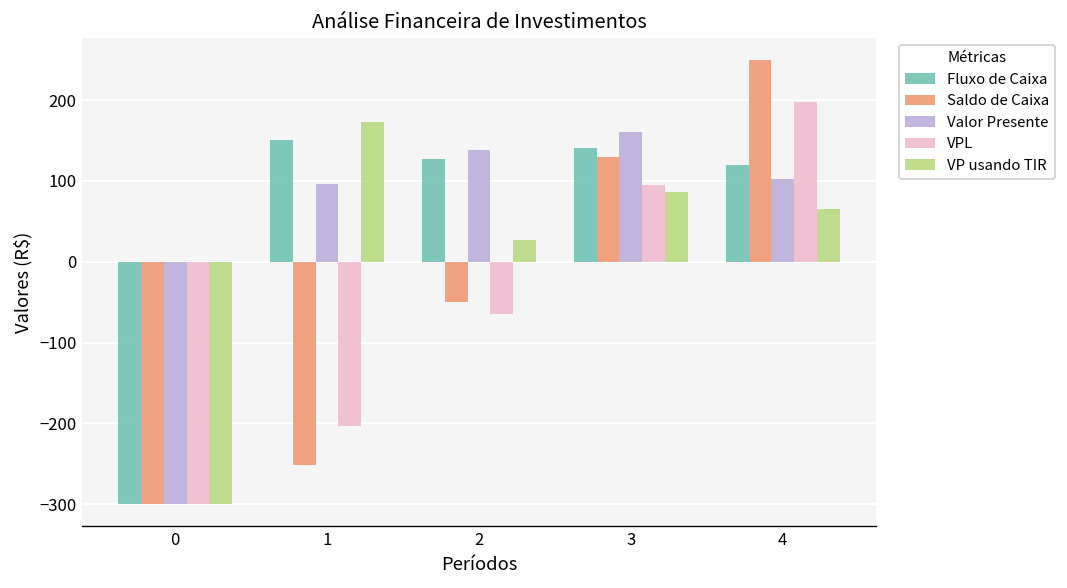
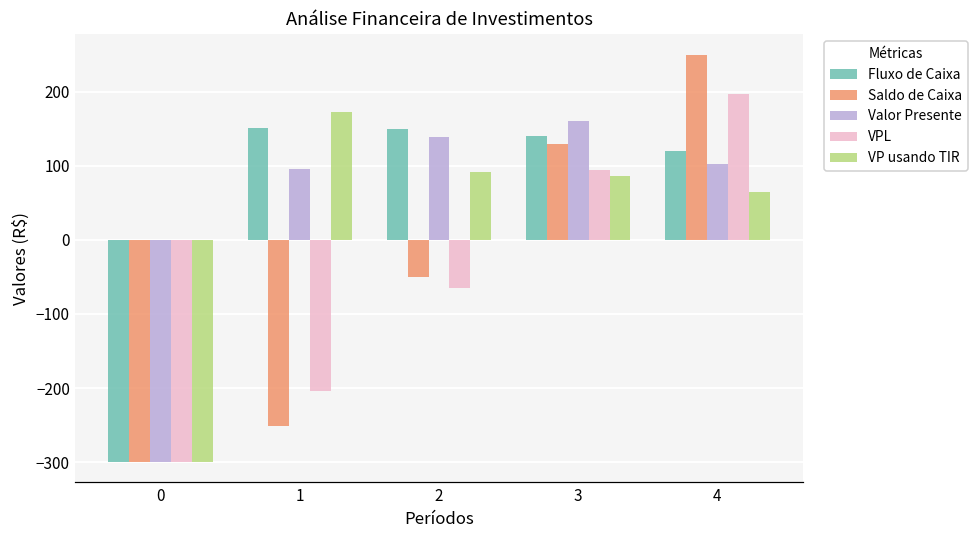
  {
    "Fluxo de Caixa": {
      "0": -300,
      "1": 150,
-     "2": 130,
+     "2": 150,
      "3": 140,
      "4": 120
    },
    "Saldo de Caixa": {
      "0": -300,
      "1": -250,
      "2": -50,
      "3": 130,
      "4": 250
    },
    "VP usando TIR": {
      "0": -300,
      "1": 170,
-     "2": 30,
+     "2": 90,
      "3": 90,
      "4": 70
    }
  }
